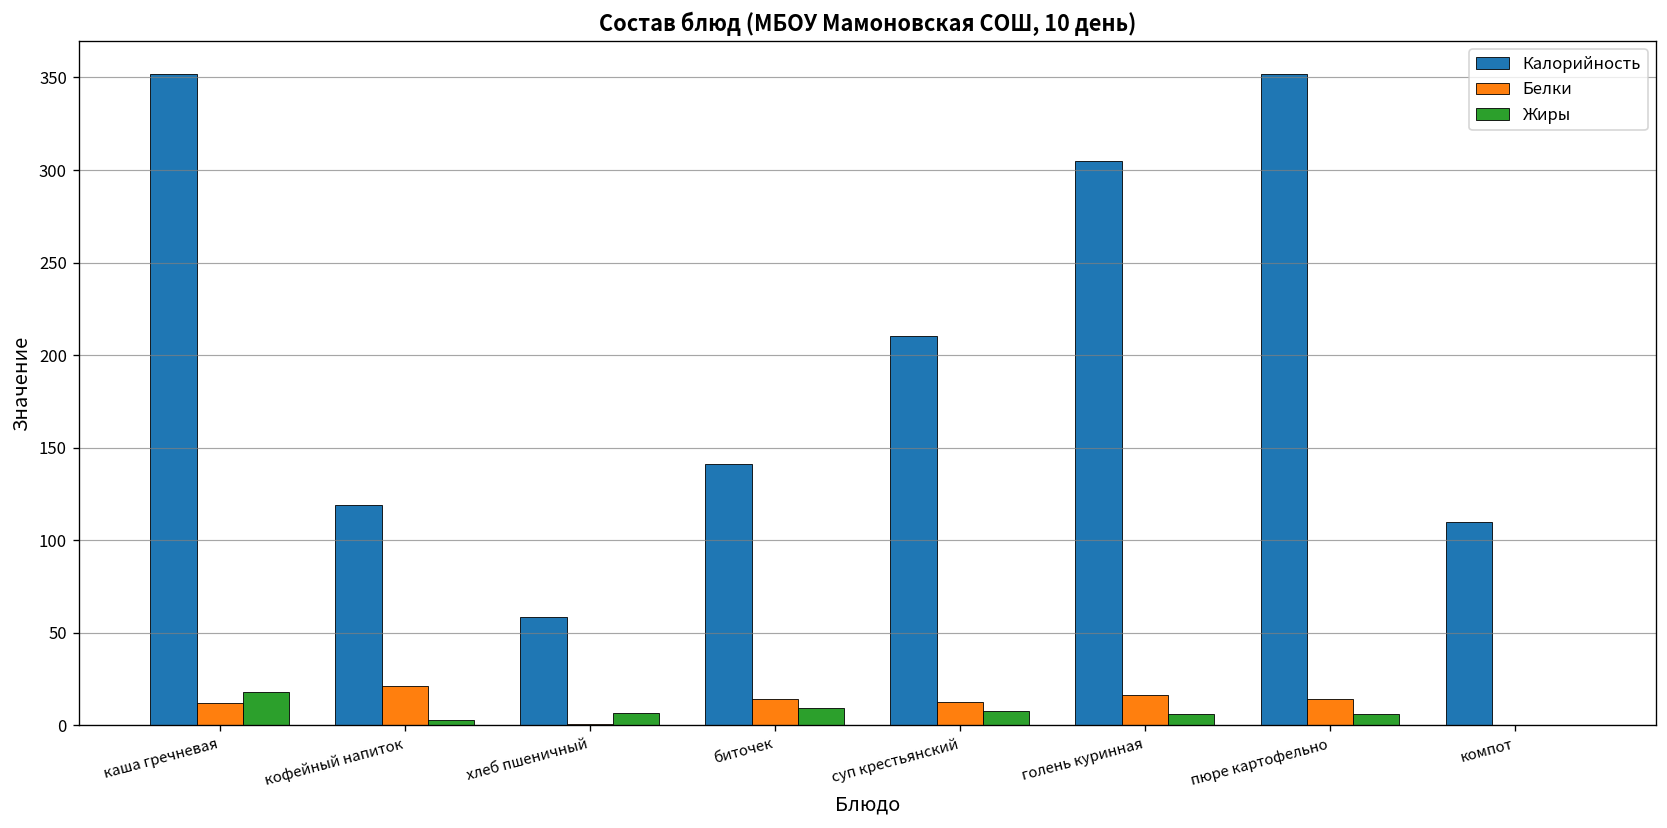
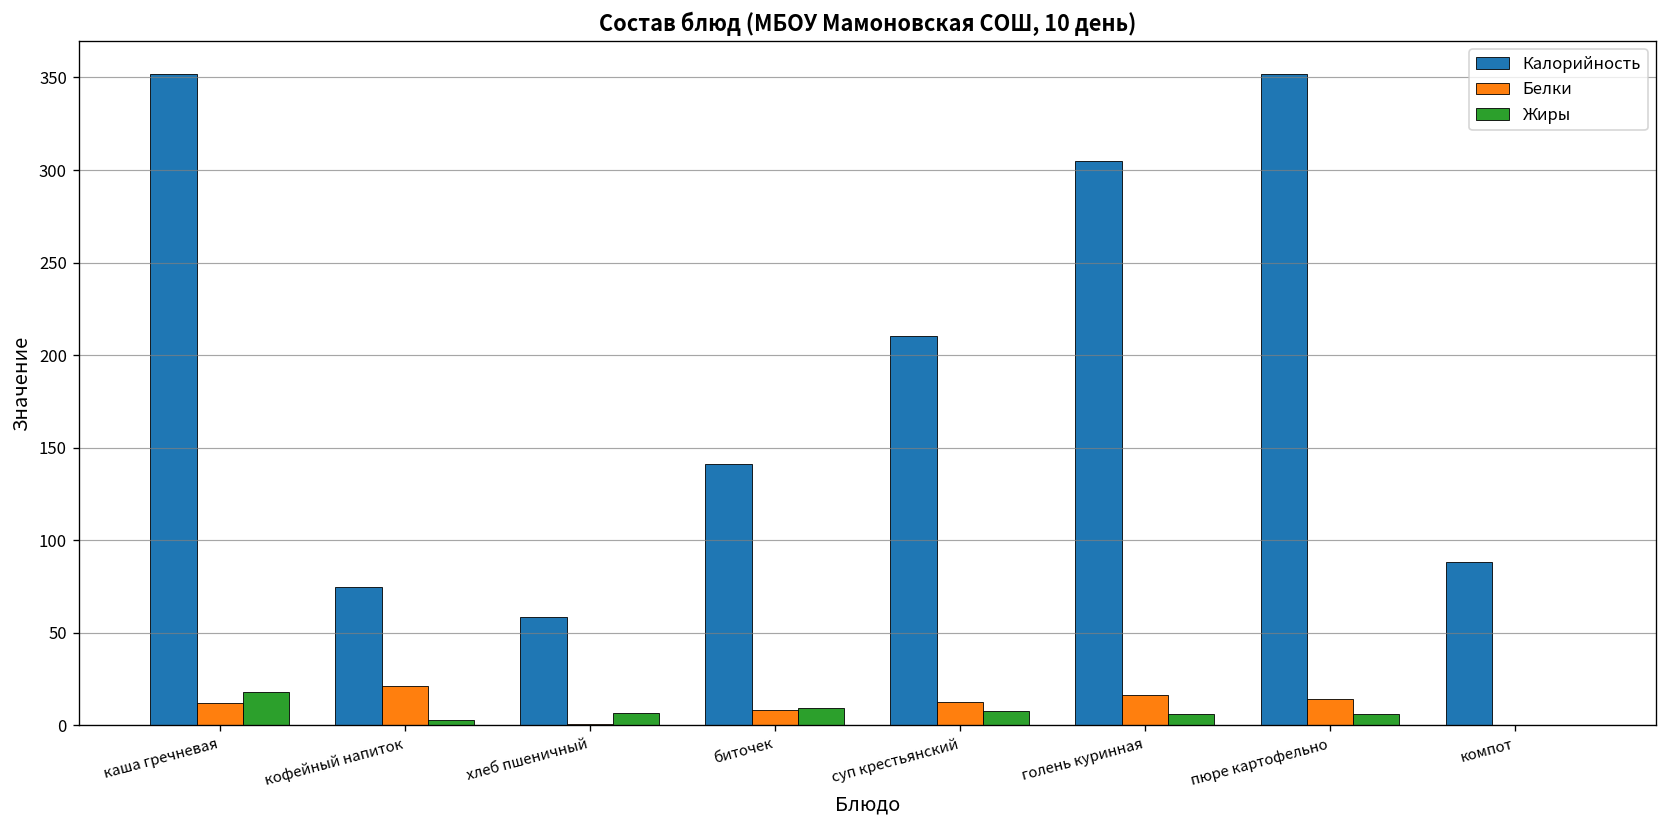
  {
    "Калорийность": {
      "каша гречневая": 352,
-     "кофейный напиток": 119,
+     "кофейный напиток": 75,
      "хлеб пшеничный": 59,
      "биточек": 141,
      "суп крестьянский": 210,
      "голень куринная": 305,
      "пюре картофельно": 352,
-     "компот": 110
+     "компот": 88
    },
    "Белки": {
      "каша гречневая": 12,
      "кофейный напиток": 21,
-     "биточек": 14,
+     "биточек": 9,
      "суп крестьянский": 13,
      "голень куринная": 16,
      "пюре картофельно": 14
    },
    "Жиры": {
      "каша гречневая": 18,
      "кофейный напиток": 3,
      "хлеб пшеничный": 7,
      "биточек": 9,
      "суп крестьянский": 8,
      "голень куринная": 6,
      "пюре картофельно": 6
    }
  }
